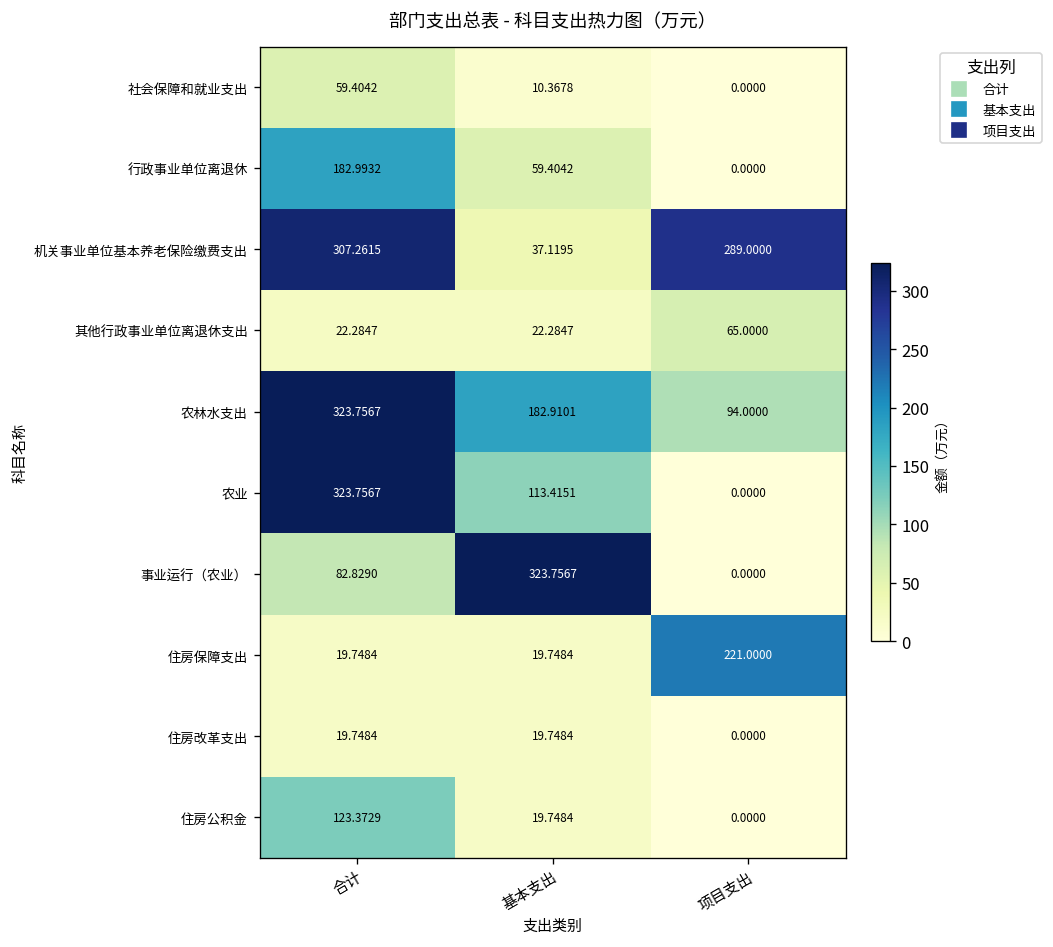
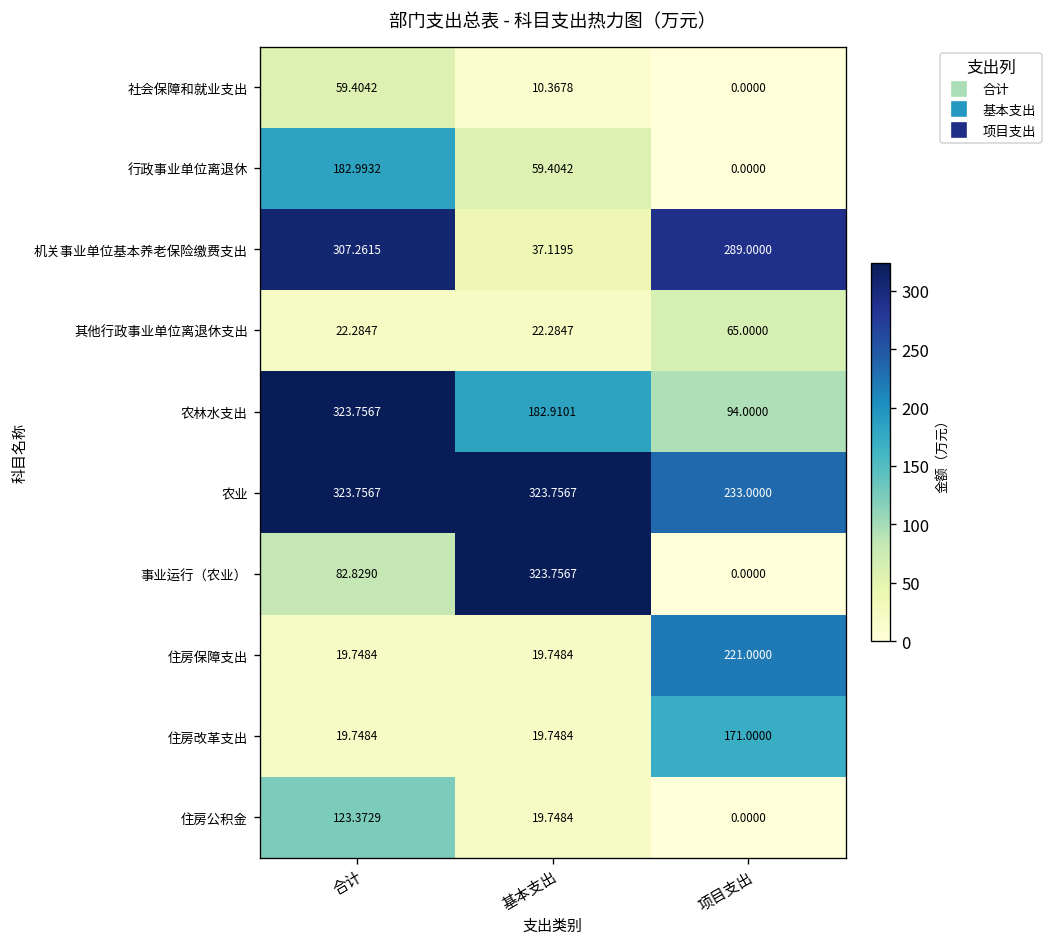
  {
    "社会保障和就业支出": {
      "合计": 59.4042,
      "基本支出": 10.3678,
      "项目支出": 0.0000
    },
    "行政事业单位离退休": {
      "合计": 182.9932,
      "基本支出": 59.4042,
      "项目支出": 0.0000
    },
    "机关事业单位基本养老保险缴费支出": {
      "合计": 307.2615,
      "基本支出": 37.1195,
      "项目支出": 289.0000
    },
    "其他行政事业单位离退休支出": {
      "合计": 22.2847,
      "基本支出": 22.2847,
      "项目支出": 65.0000
    },
    "农林水支出": {
      "合计": 323.7567,
      "基本支出": 182.9101,
      "项目支出": 94.0000
    },
    "农业": {
      "合计": 323.7567,
-     "基本支出": 113.4151,
-     "项目支出": 0.0000
+     "基本支出": 323.7567,
+     "项目支出": 233.0000
    },
    "事业运行（农业）": {
      "合计": 82.8290,
      "基本支出": 323.7567,
      "项目支出": 0.0000
    },
    "住房保障支出": {
      "合计": 19.7484,
      "基本支出": 19.7484,
      "项目支出": 221.0000
    },
    "住房改革支出": {
      "合计": 19.7484,
      "基本支出": 19.7484,
-     "项目支出": 0.0000
+     "项目支出": 171.0000
    },
    "住房公积金": {
      "合计": 123.3729,
      "基本支出": 19.7484,
      "项目支出": 0.0000
    }
  }
